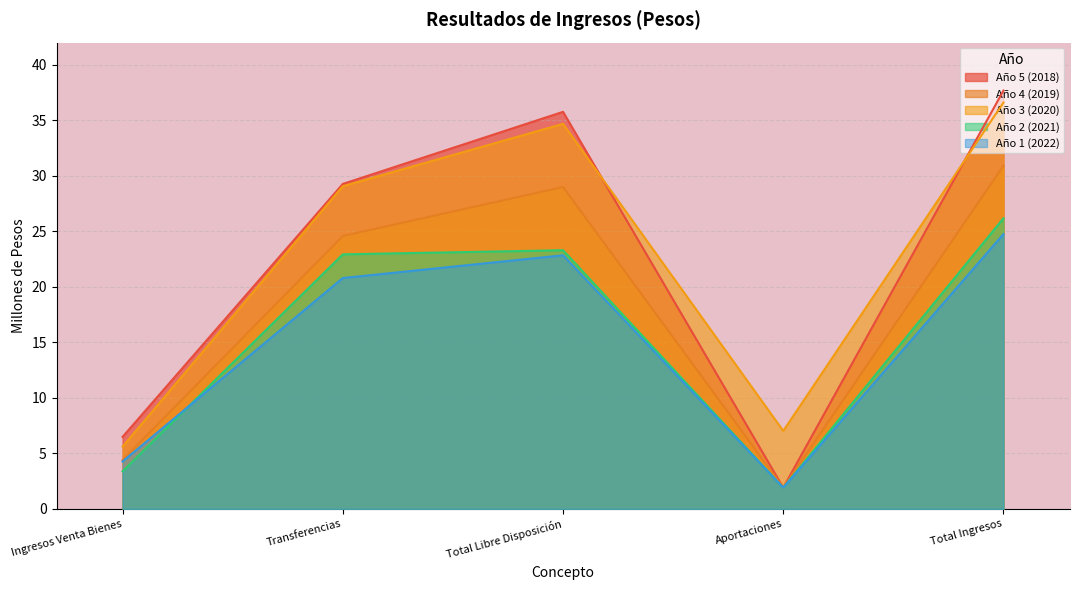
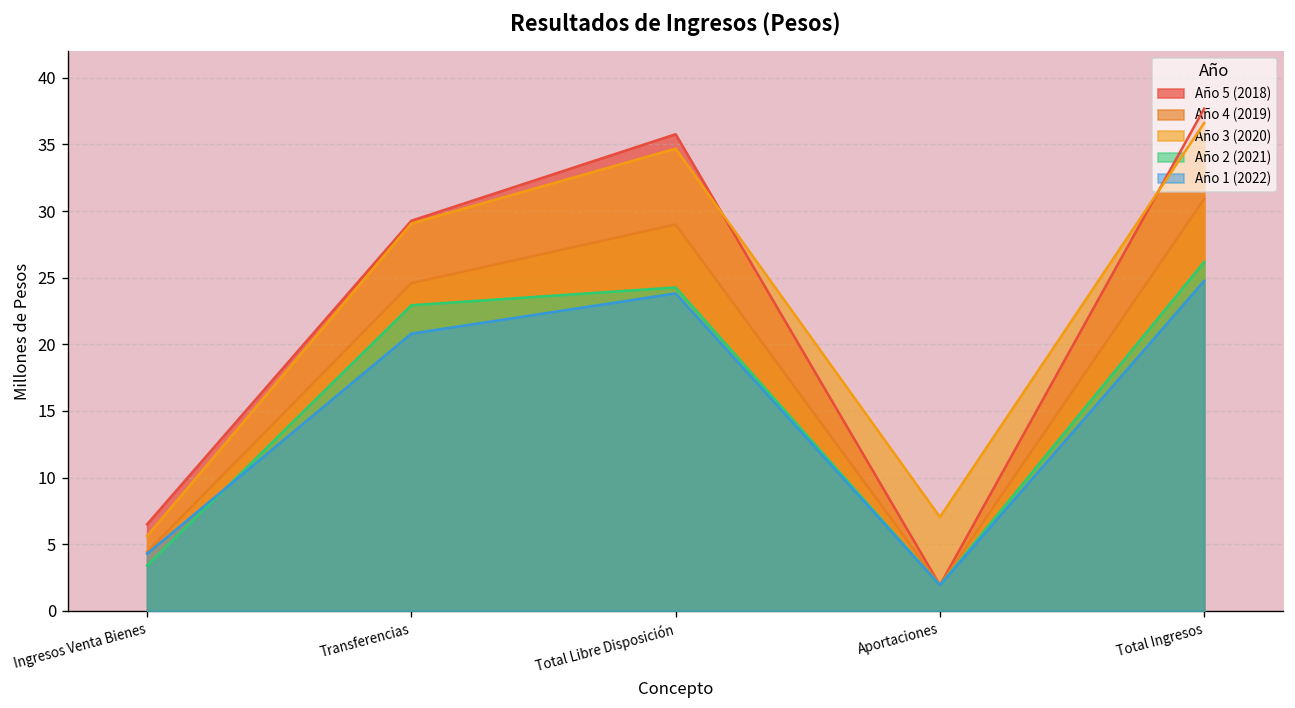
  {
    "Año 2 (2021)": {
      "Ingresos Venta Bienes": 3.4,
      "Transferencias": 22.9,
-     "Total Libre Disposición": 23.3,
+     "Total Libre Disposición": 24.3,
      "Total Ingresos": 26.2
    },
    "Año 1 (2022)": {
      "Transferencias": 20.8,
-     "Total Libre Disposición": 22.8,
+     "Total Libre Disposición": 23.8,
      "Total Ingresos": 24.8
    }
  }
